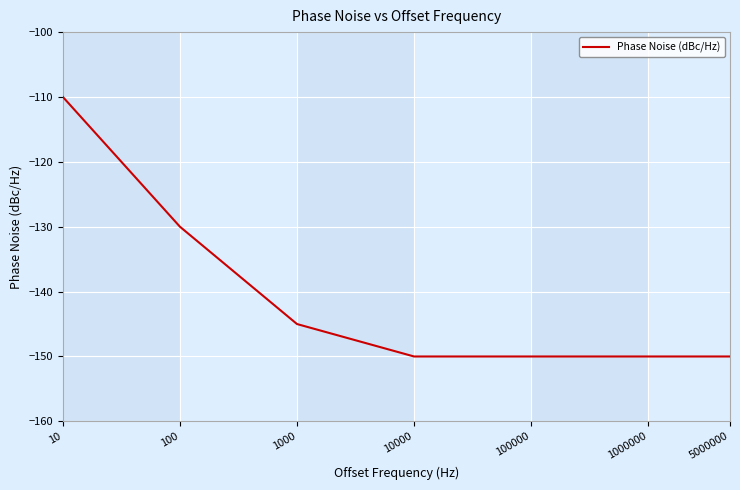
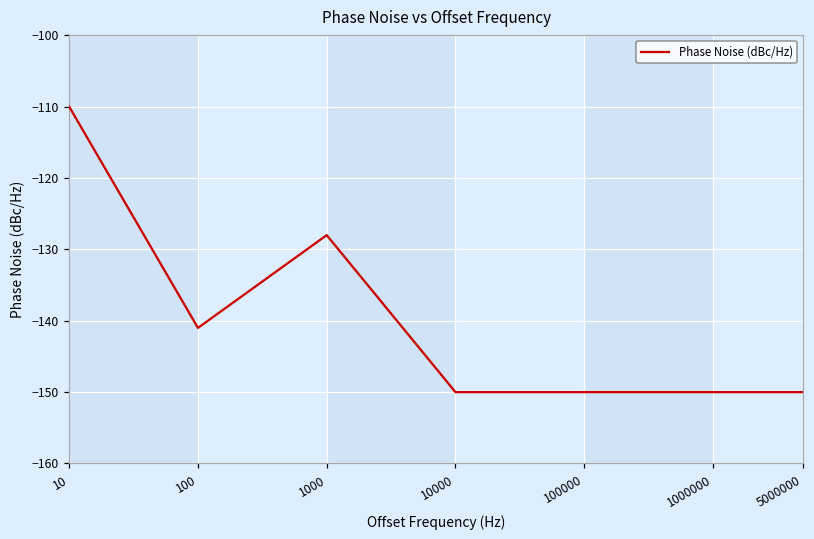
  {
    "10": -110,
-   "100": -130,
-   "1000": -145,
+   "100": -141,
+   "1000": -128,
    "10000": -150,
    "100000": -150,
    "1000000": -150,
    "5000000": -150
  }
